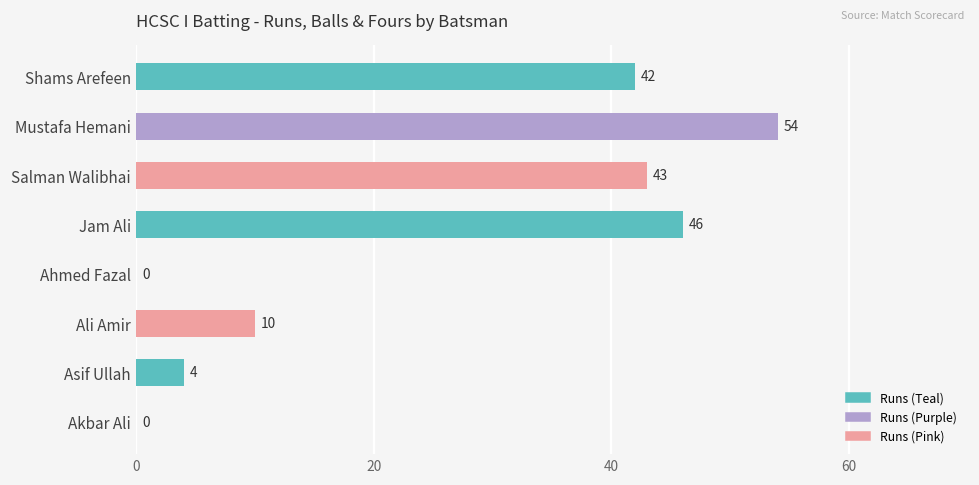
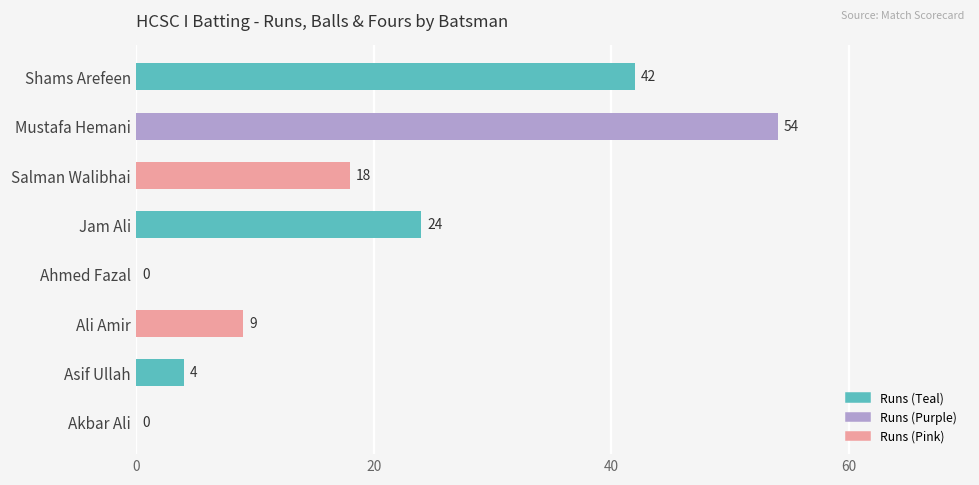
  {
    "Shams Arefeen": 42,
    "Mustafa Hemani": 54,
-   "Salman Walibhai": 43,
-   "Jam Ali": 46,
+   "Salman Walibhai": 18,
+   "Jam Ali": 24,
    "Ahmed Fazal": 0,
-   "Ali Amir": 10,
+   "Ali Amir": 9,
    "Asif Ullah": 4,
    "Akbar Ali": 0
  }
